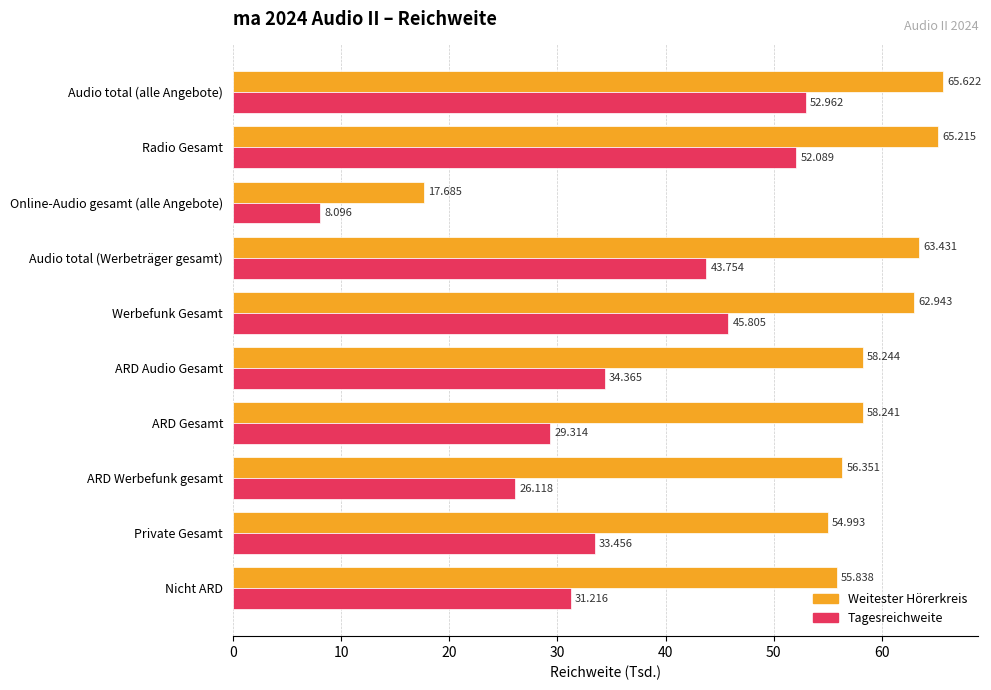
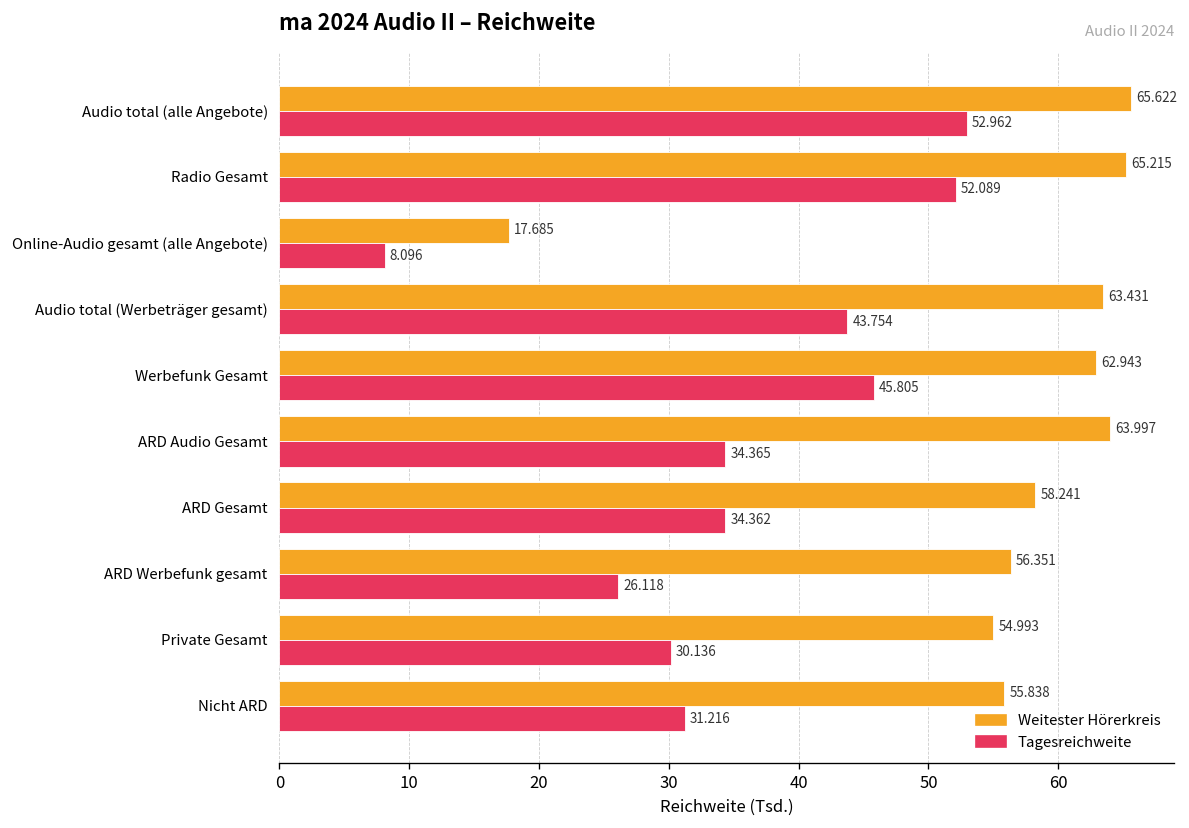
  {
    "Weitester Hörerkreis": {
      "Audio total (alle Angebote)": 65.622,
      "Radio Gesamt": 65.215,
      "Online-Audio gesamt (alle Angebote)": 17.685,
      "Audio total (Werbeträger gesamt)": 63.431,
      "Werbefunk Gesamt": 62.943,
-     "ARD Audio Gesamt": 58.244,
+     "ARD Audio Gesamt": 63.997,
      "ARD Gesamt": 58.241,
      "ARD Werbefunk gesamt": 56.351,
      "Private Gesamt": 54.993,
      "Nicht ARD": 55.838
    },
    "Tagesreichweite": {
      "Audio total (alle Angebote)": 52.962,
      "Radio Gesamt": 52.089,
      "Online-Audio gesamt (alle Angebote)": 8.096,
      "Audio total (Werbeträger gesamt)": 43.754,
      "Werbefunk Gesamt": 45.805,
      "ARD Audio Gesamt": 34.365,
-     "ARD Gesamt": 29.314,
+     "ARD Gesamt": 34.362,
      "ARD Werbefunk gesamt": 26.118,
-     "Private Gesamt": 33.456,
+     "Private Gesamt": 30.136,
      "Nicht ARD": 31.216
    }
  }
